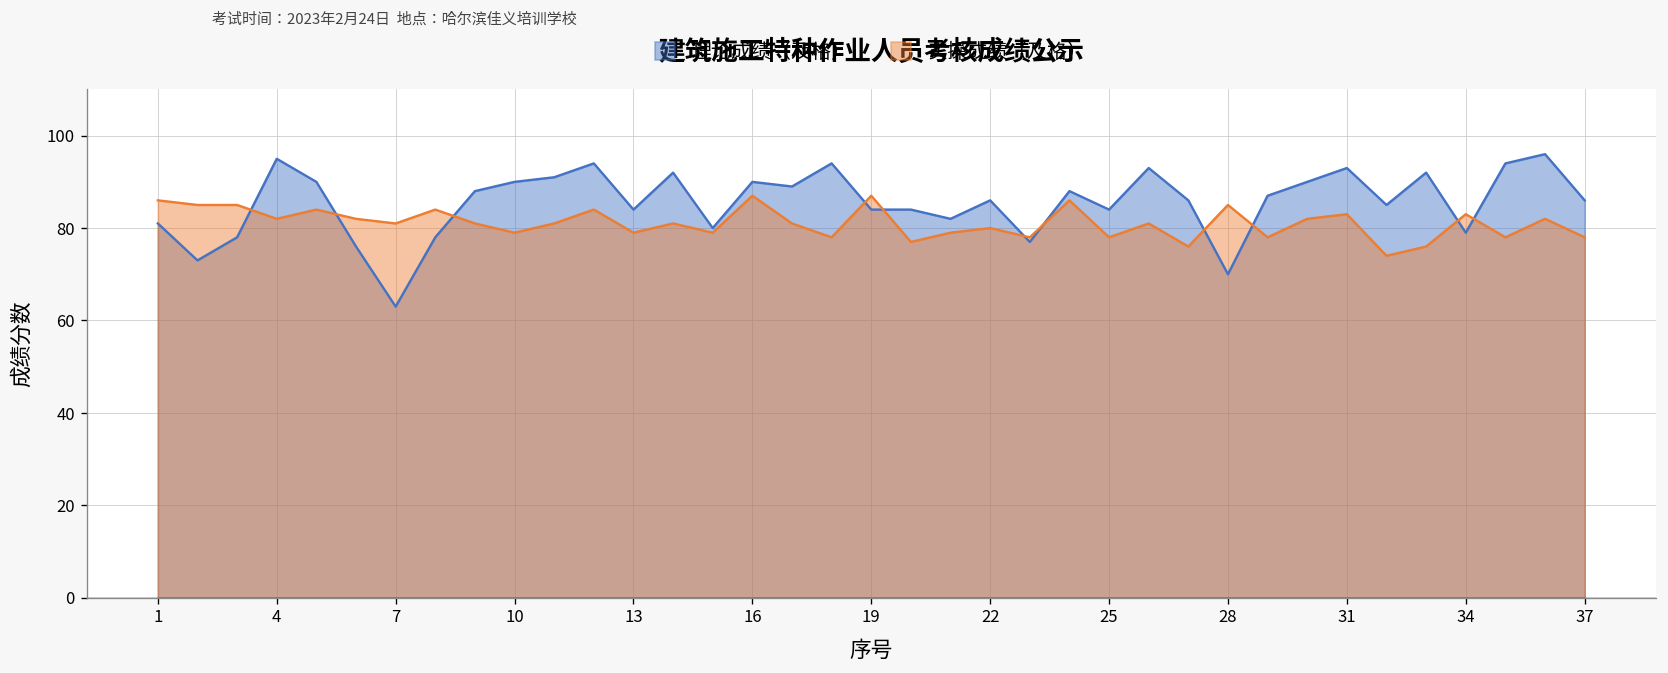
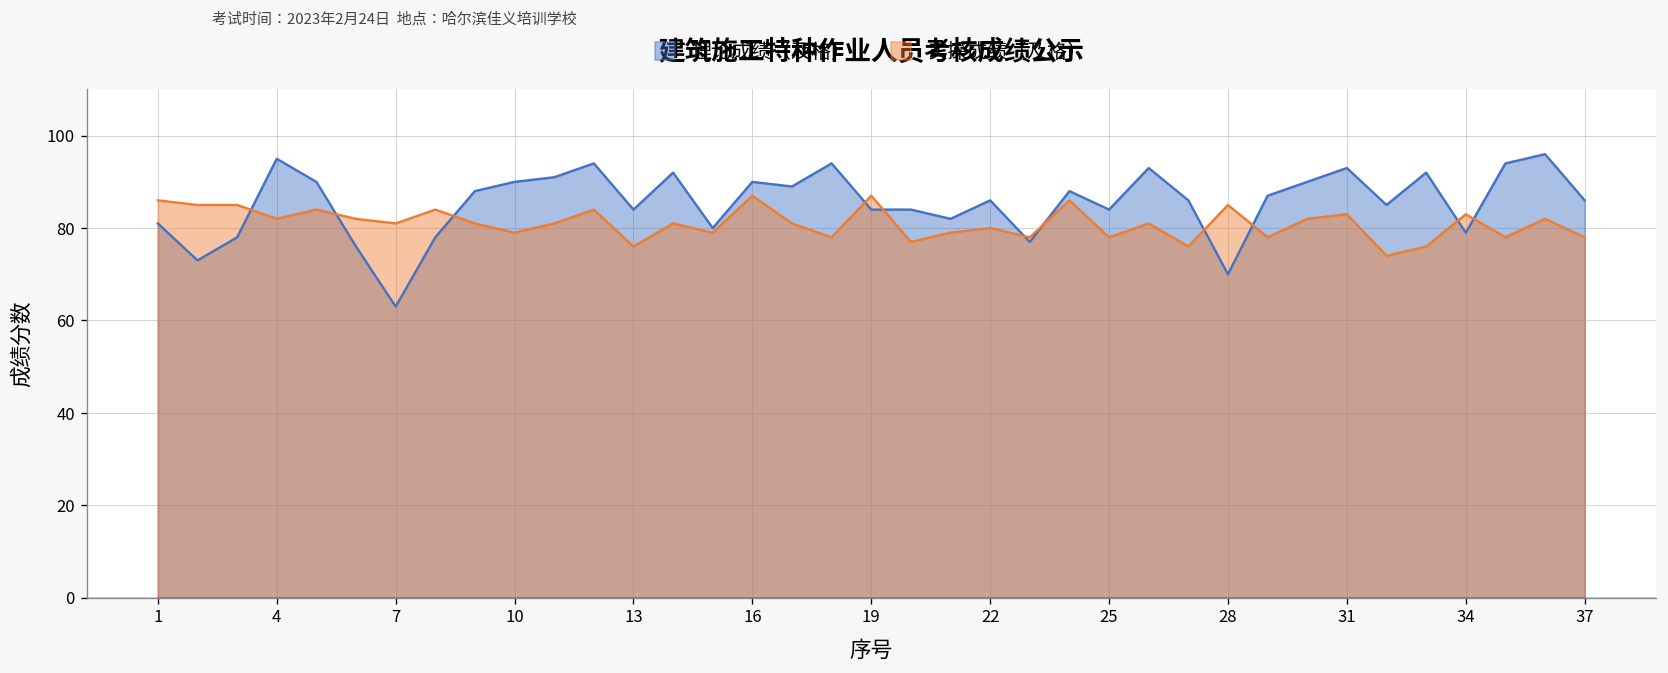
  {
    "理论成绩（及格）": {
      "1": 81,
      "4": 95,
      "7": 63,
      "10": 90,
      "13": 84,
      "16": 90,
      "19": 84,
      "22": 86,
      "25": 84,
      "28": 70,
      "31": 93,
      "34": 79,
      "37": 86
    },
    "实操成绩（及格）": {
      "1": 86,
      "4": 82,
      "7": 81,
      "10": 79,
-     "13": 79,
+     "13": 76,
      "16": 87,
      "19": 87,
      "22": 80,
      "25": 78,
      "28": 85,
      "31": 83,
      "34": 83,
      "37": 78
    }
  }
